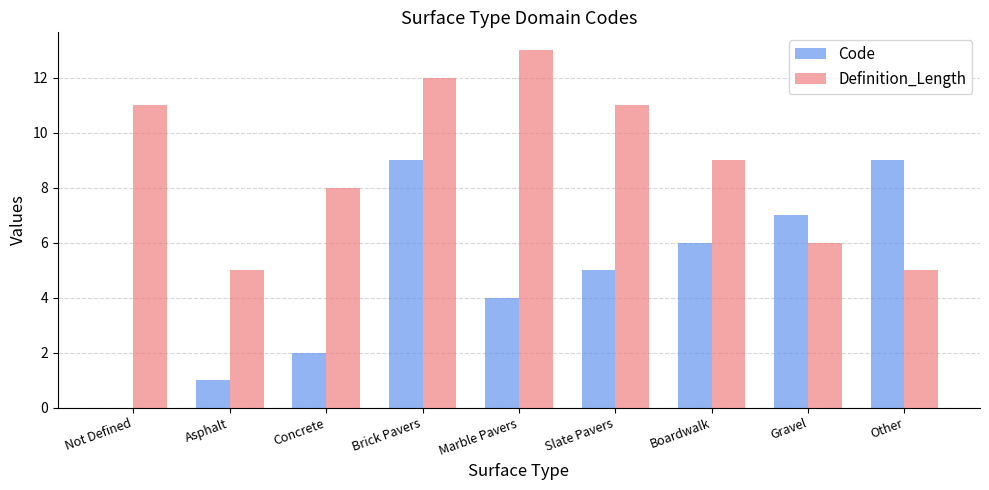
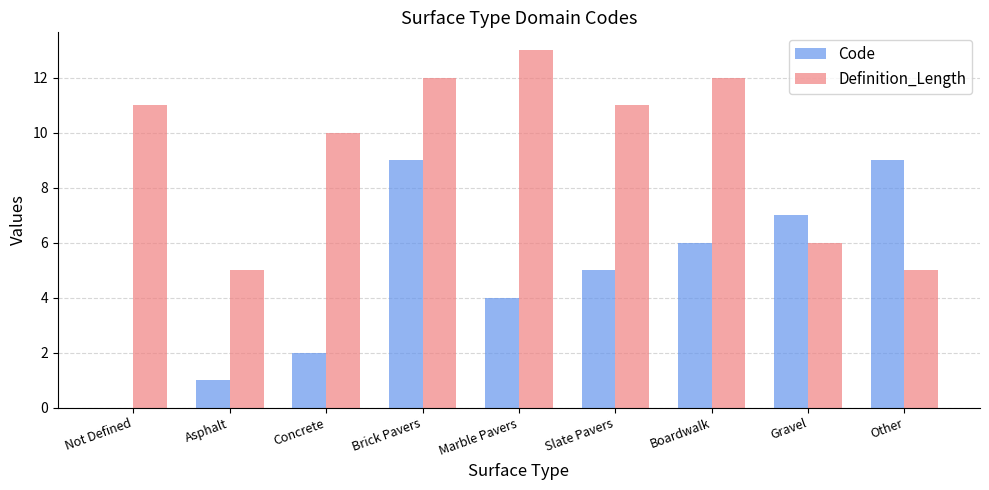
  {
    "Code": {
      "Not Defined": 0,
      "Asphalt": 1,
      "Concrete": 2,
      "Brick Pavers": 9,
      "Marble Pavers": 4,
      "Slate Pavers": 5,
      "Boardwalk": 6,
      "Gravel": 7,
      "Other": 9
    },
    "Definition_Length": {
      "Not Defined": 11,
      "Asphalt": 5,
-     "Concrete": 8,
+     "Concrete": 10,
      "Brick Pavers": 12,
      "Marble Pavers": 13,
      "Slate Pavers": 11,
-     "Boardwalk": 9,
+     "Boardwalk": 12,
      "Gravel": 6,
      "Other": 5
    }
  }
